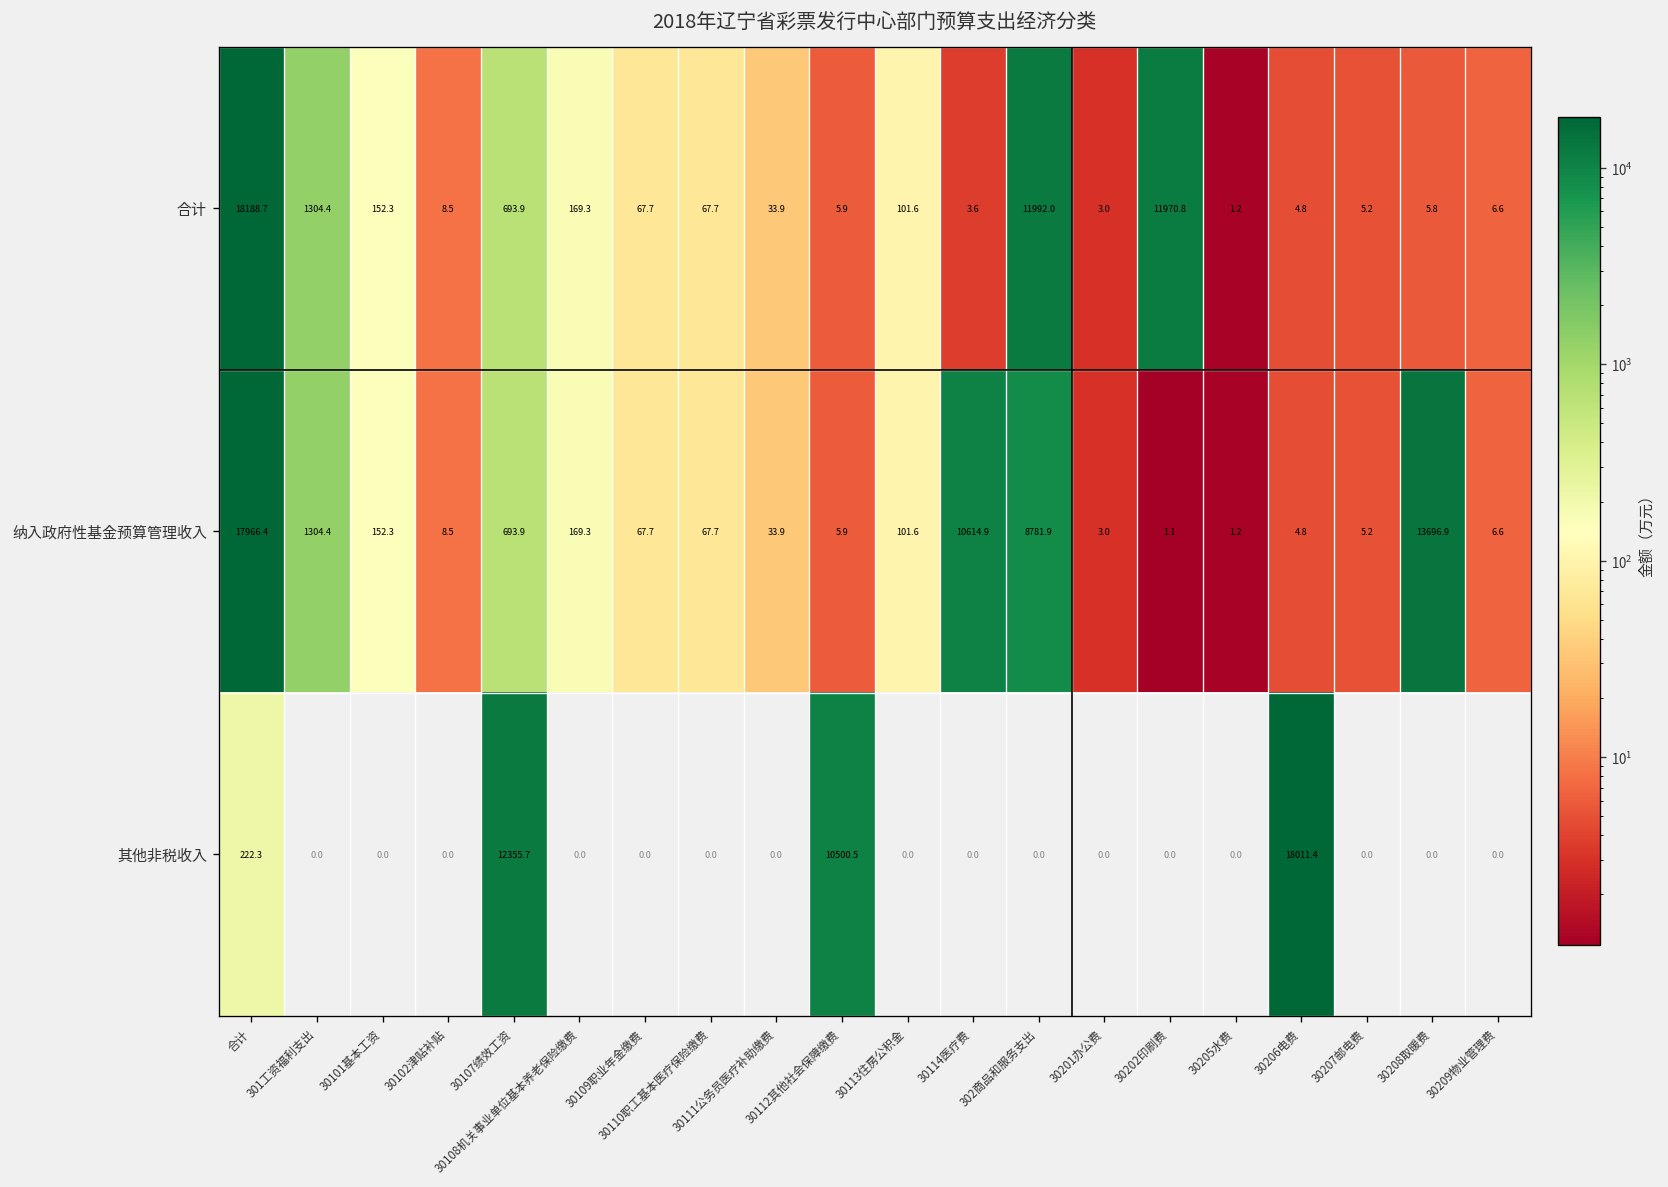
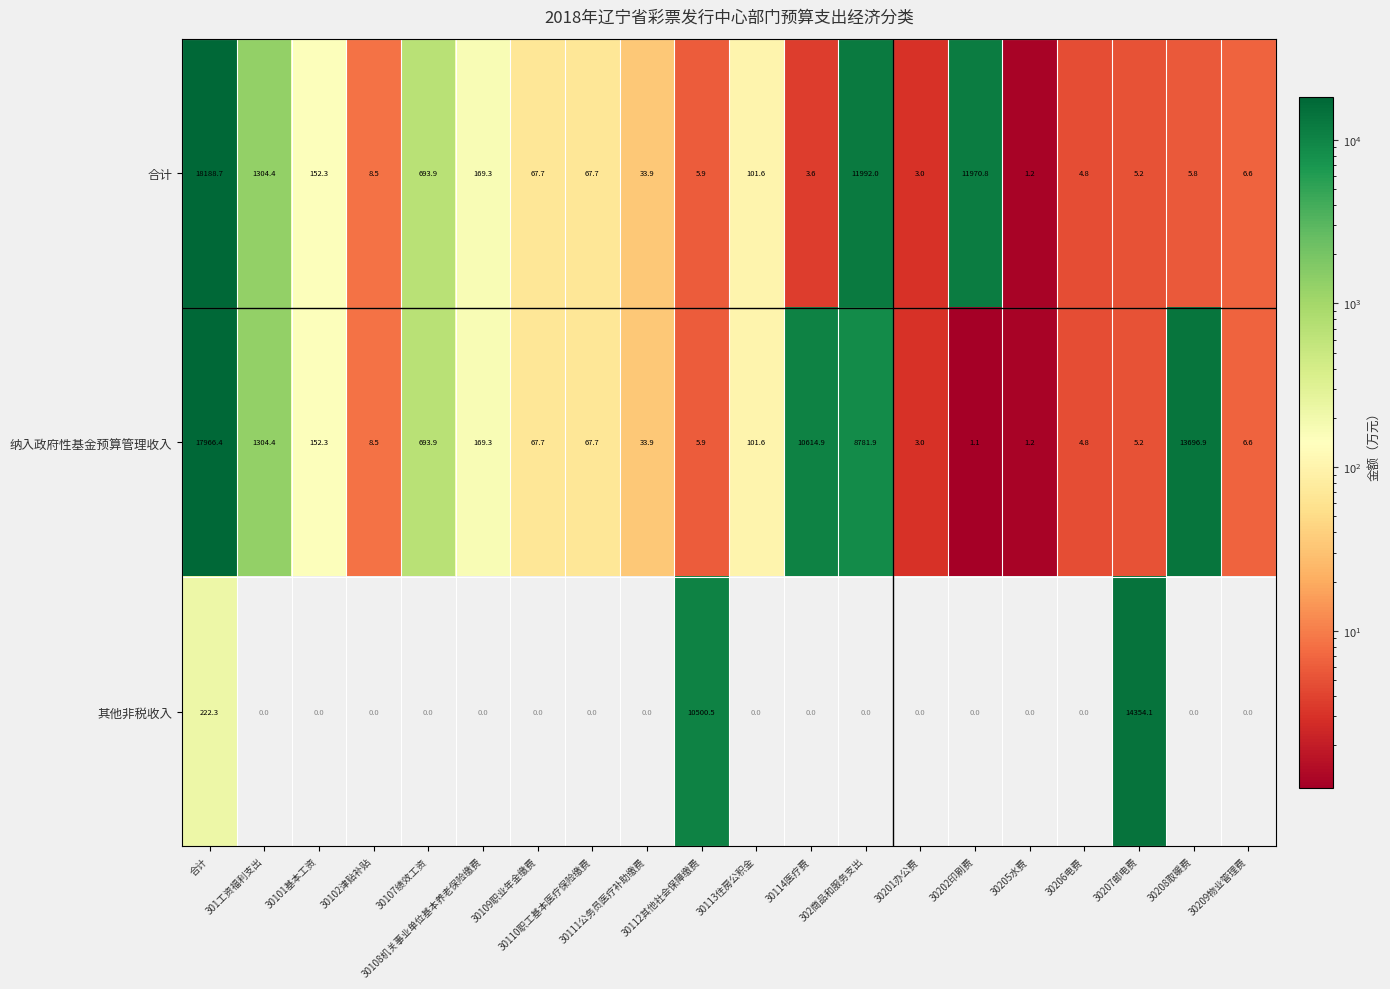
  {
    "合计": {
      "合计": 18188.7,
      "301工资福利支出": 1304.4,
      "30101基本工资": 152.3,
      "30102津贴补贴": 8.5,
      "30107绩效工资": 693.9,
      "30108机关事业单位基本养老保险缴费": 169.3,
      "30109职业年金缴费": 67.7,
      "30110职工基本医疗保险缴费": 67.7,
      "30111公务员医疗补助缴费": 33.9,
      "30112其他社会保障缴费": 5.9,
      "30113住房公积金": 101.6,
      "30114医疗费": 3.6,
      "302商品和服务支出": 11992.0,
      "30201办公费": 3.0,
      "30202印刷费": 11970.8,
      "30205水费": 1.2,
      "30206电费": 4.8,
      "30207邮电费": 5.2,
      "30208取暖费": 5.8,
      "30209物业管理费": 6.6
    },
    "纳入政府性基金预算管理收入": {
      "合计": 17966.4,
      "301工资福利支出": 1304.4,
      "30101基本工资": 152.3,
      "30102津贴补贴": 8.5,
      "30107绩效工资": 693.9,
      "30108机关事业单位基本养老保险缴费": 169.3,
      "30109职业年金缴费": 67.7,
      "30110职工基本医疗保险缴费": 67.7,
      "30111公务员医疗补助缴费": 33.9,
      "30112其他社会保障缴费": 5.9,
      "30113住房公积金": 101.6,
      "30114医疗费": 10614.9,
      "302商品和服务支出": 8781.9,
      "30201办公费": 3.0,
      "30202印刷费": 1.1,
      "30205水费": 1.2,
      "30206电费": 4.8,
      "30207邮电费": 5.2,
      "30208取暖费": 13696.9,
      "30209物业管理费": 6.6
    },
    "其他非税收入": {
      "合计": 222.3,
      "301工资福利支出": 0.0,
      "30101基本工资": 0.0,
      "30102津贴补贴": 0.0,
-     "30107绩效工资": 12355.7,
+     "30107绩效工资": 0.0,
      "30108机关事业单位基本养老保险缴费": 0.0,
      "30109职业年金缴费": 0.0,
      "30110职工基本医疗保险缴费": 0.0,
      "30111公务员医疗补助缴费": 0.0,
      "30112其他社会保障缴费": 10500.5,
      "30113住房公积金": 0.0,
      "30114医疗费": 0.0,
      "302商品和服务支出": 0.0,
      "30201办公费": 0.0,
      "30202印刷费": 0.0,
      "30205水费": 0.0,
-     "30206电费": 18011.4,
-     "30207邮电费": 0.0,
+     "30206电费": 0.0,
+     "30207邮电费": 14354.1,
      "30208取暖费": 0.0,
      "30209物业管理费": 0.0
    }
  }
